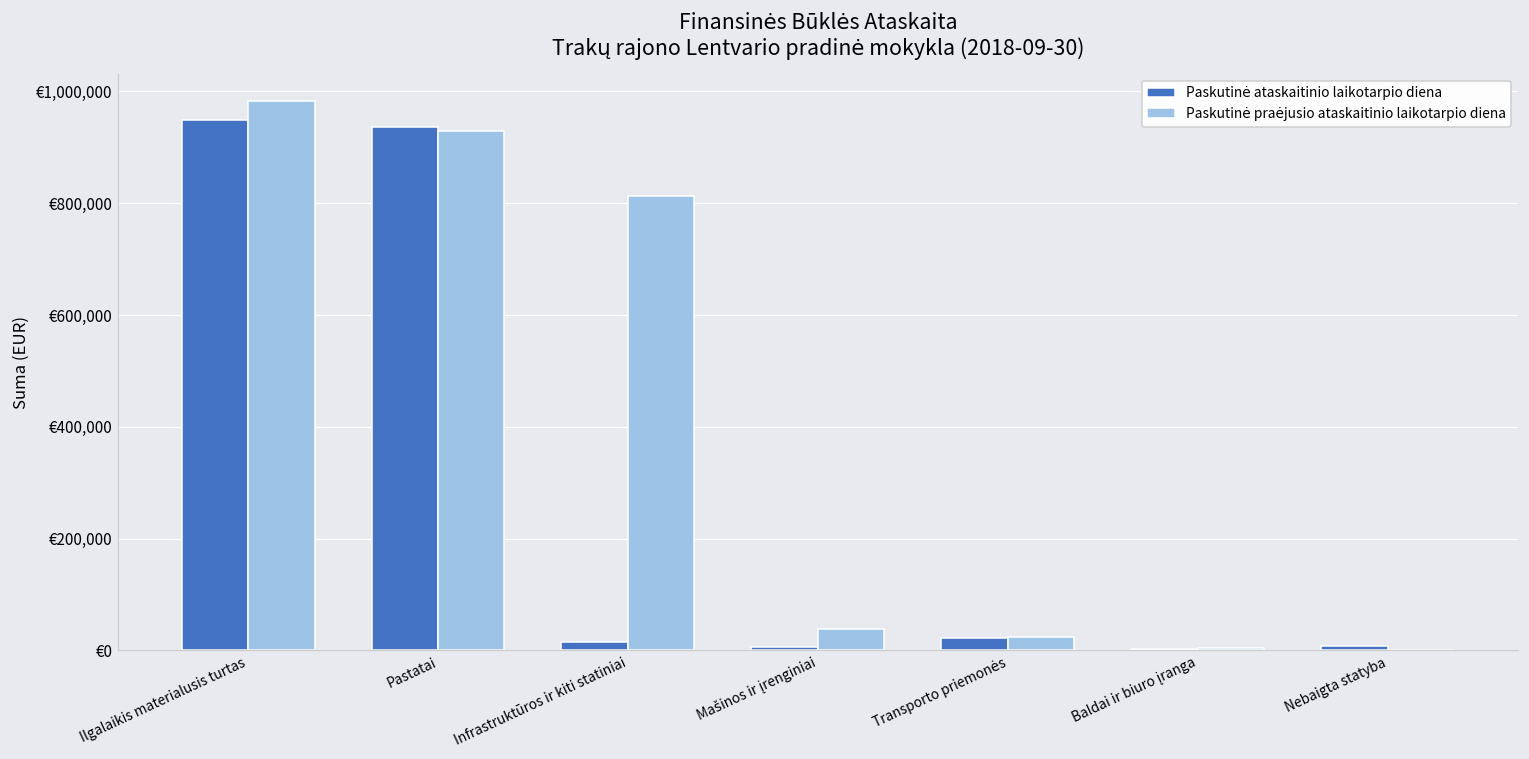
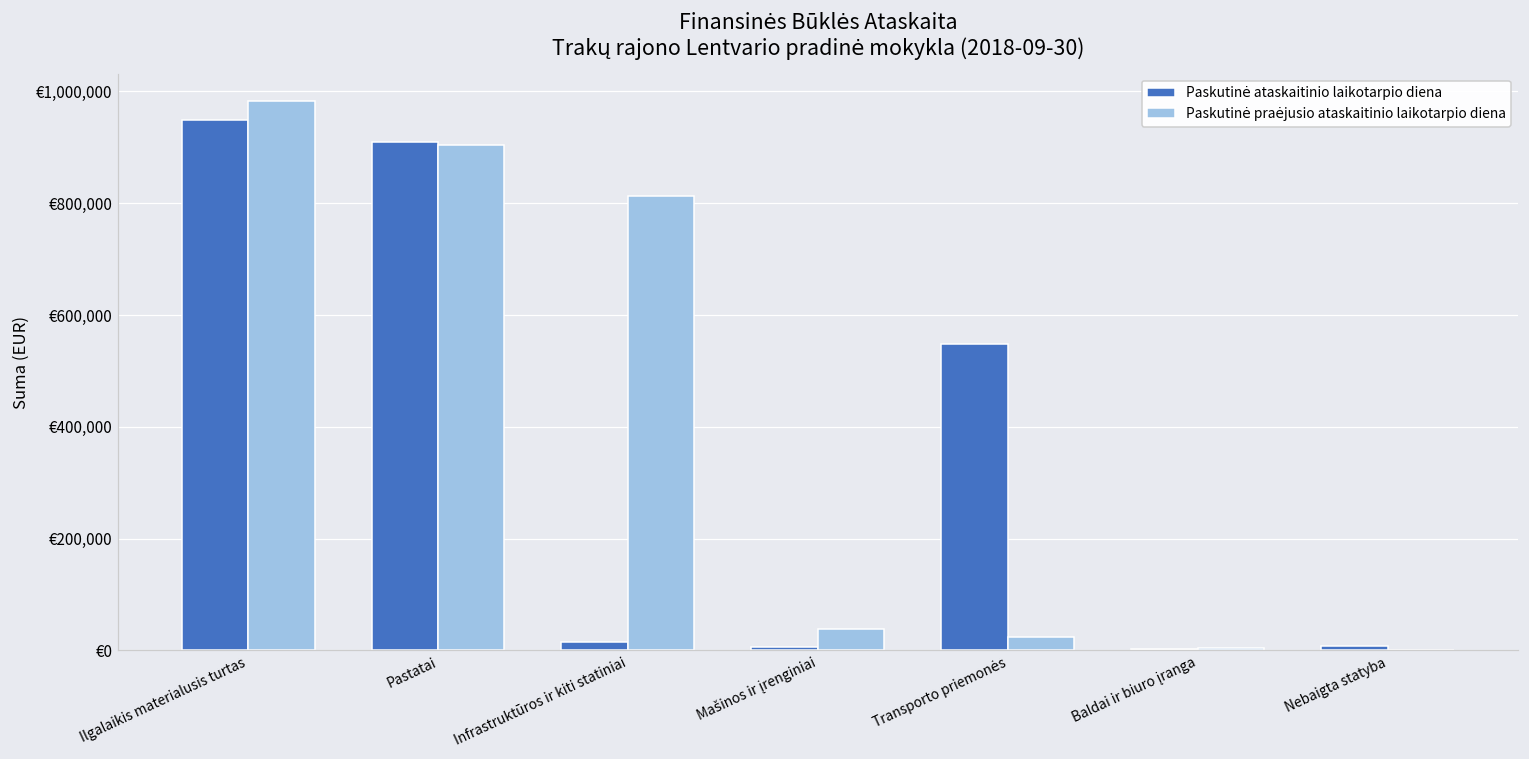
  {
    "Paskutinė ataskaitinio laikotarpio diena": {
      "Ilgalaikis materialusis turtas": "€950,000",
-     "Pastatai": "€940,000",
+     "Pastatai": "€910,000",
      "Infrastruktūros ir kiti statiniai": "€20,000",
      "Mašinos ir įrenginiai": "€10,000",
-     "Transporto priemonės": "€20,000",
+     "Transporto priemonės": "€550,000",
      "Nebaigta statyba": "€10,000"
    },
    "Paskutinė praėjusio ataskaitinio laikotarpio diena": {
      "Ilgalaikis materialusis turtas": "€980,000",
-     "Pastatai": "€930,000",
+     "Pastatai": "€900,000",
      "Infrastruktūros ir kiti statiniai": "€810,000",
      "Mašinos ir įrenginiai": "€40,000",
      "Transporto priemonės": "€20,000",
      "Nebaigta statyba": "€0"
    }
  }
